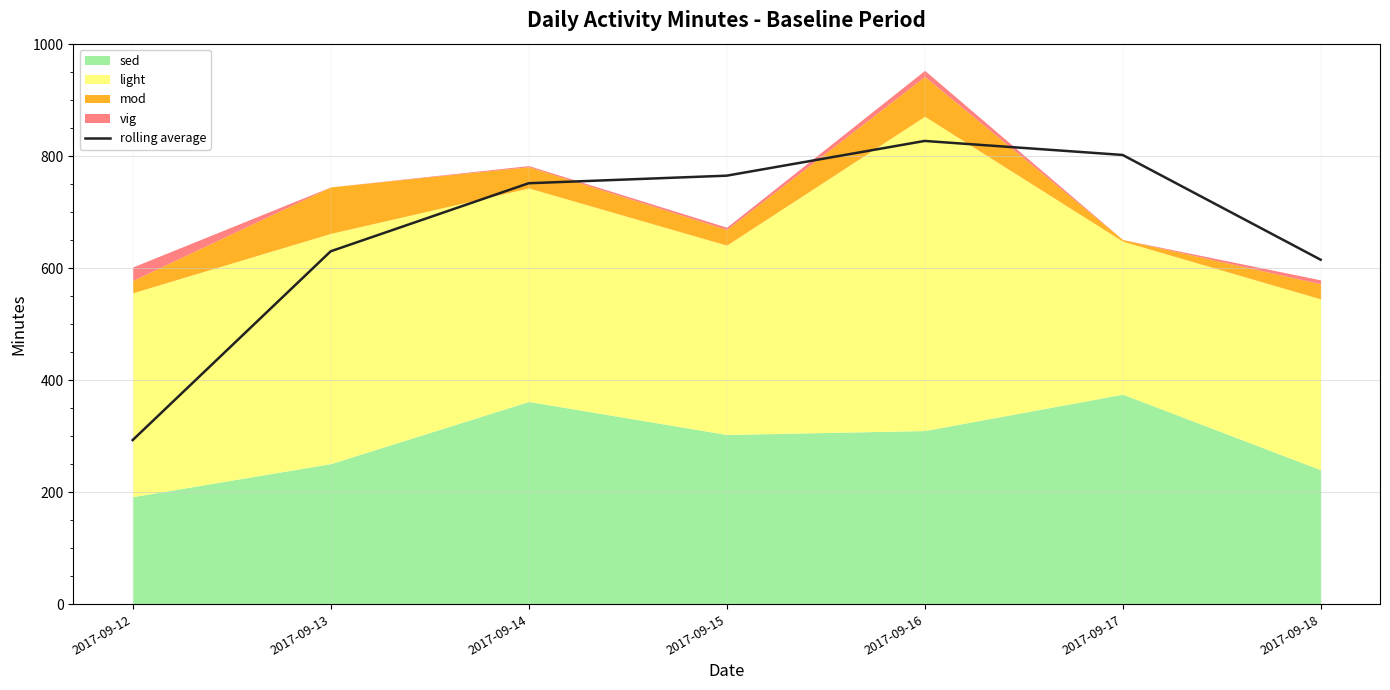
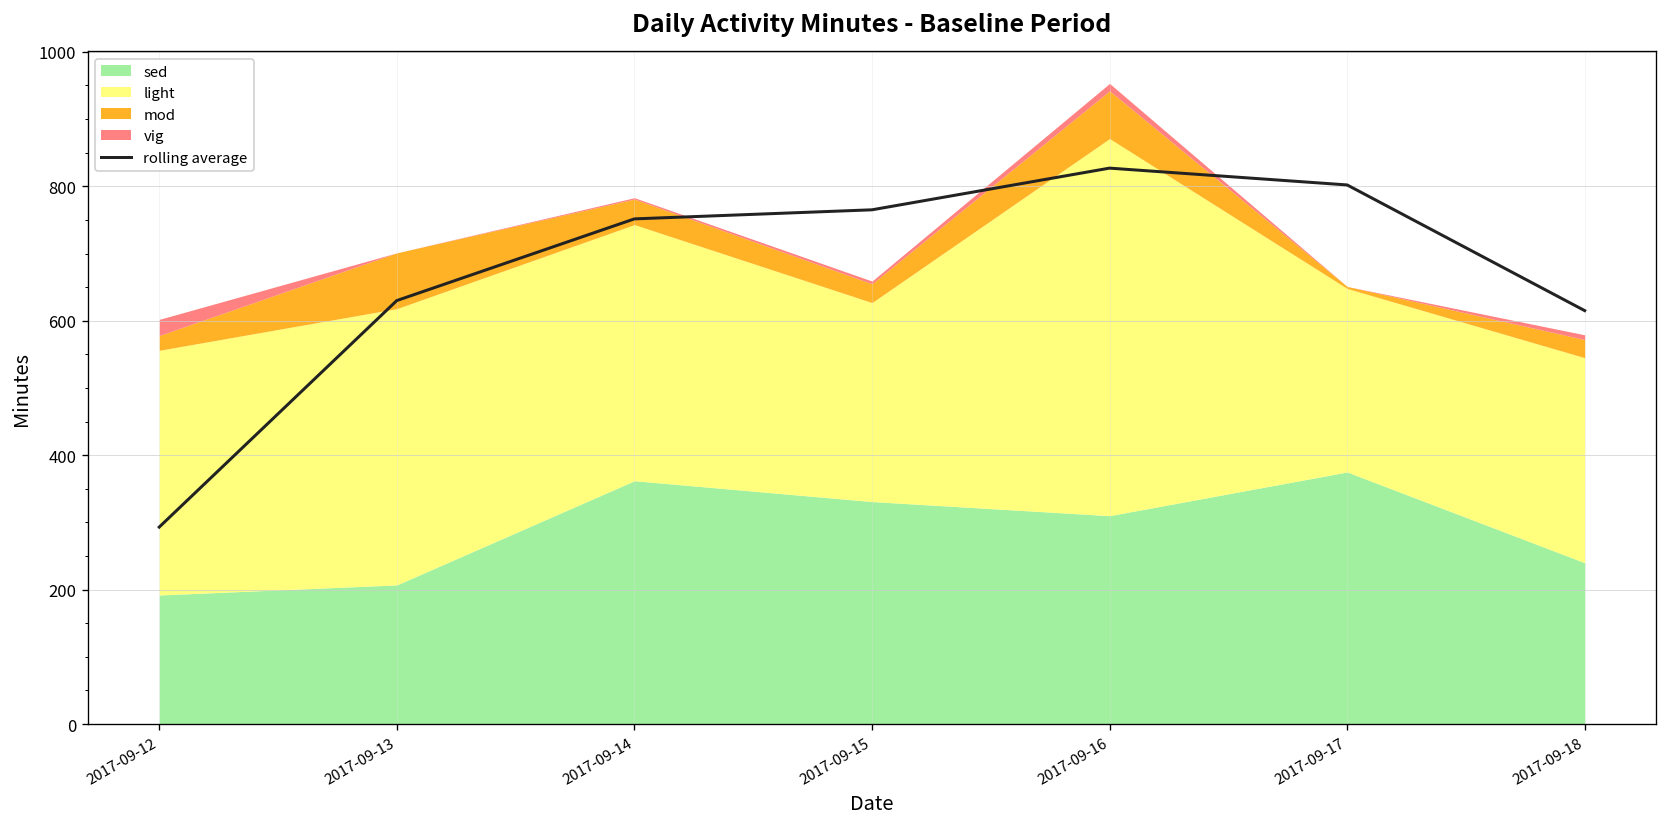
  {
    "rolling average": {
      "2017-09-12": 290,
      "2017-09-13": 630,
      "2017-09-14": 750,
      "2017-09-15": 770,
      "2017-09-16": 830,
      "2017-09-17": 800,
      "2017-09-18": 620
    },
    "sed": {
      "2017-09-12": 190,
-     "2017-09-13": 250,
+     "2017-09-13": 210,
      "2017-09-14": 360,
-     "2017-09-15": 300,
+     "2017-09-15": 330,
      "2017-09-16": 310,
      "2017-09-17": 380,
      "2017-09-18": 240
    },
    "light": {
      "2017-09-12": 360,
      "2017-09-13": 410,
      "2017-09-14": 380,
-     "2017-09-15": 340,
+     "2017-09-15": 300,
      "2017-09-16": 560,
      "2017-09-18": 310
    },
    "mod": {
      "2017-09-12": 20,
      "2017-09-16": 70,
      "2017-09-18": 30
    },
    "vig": {
      "2017-09-12": 20,
      "2017-09-16": 10,
      "2017-09-18": 10
    }
  }
